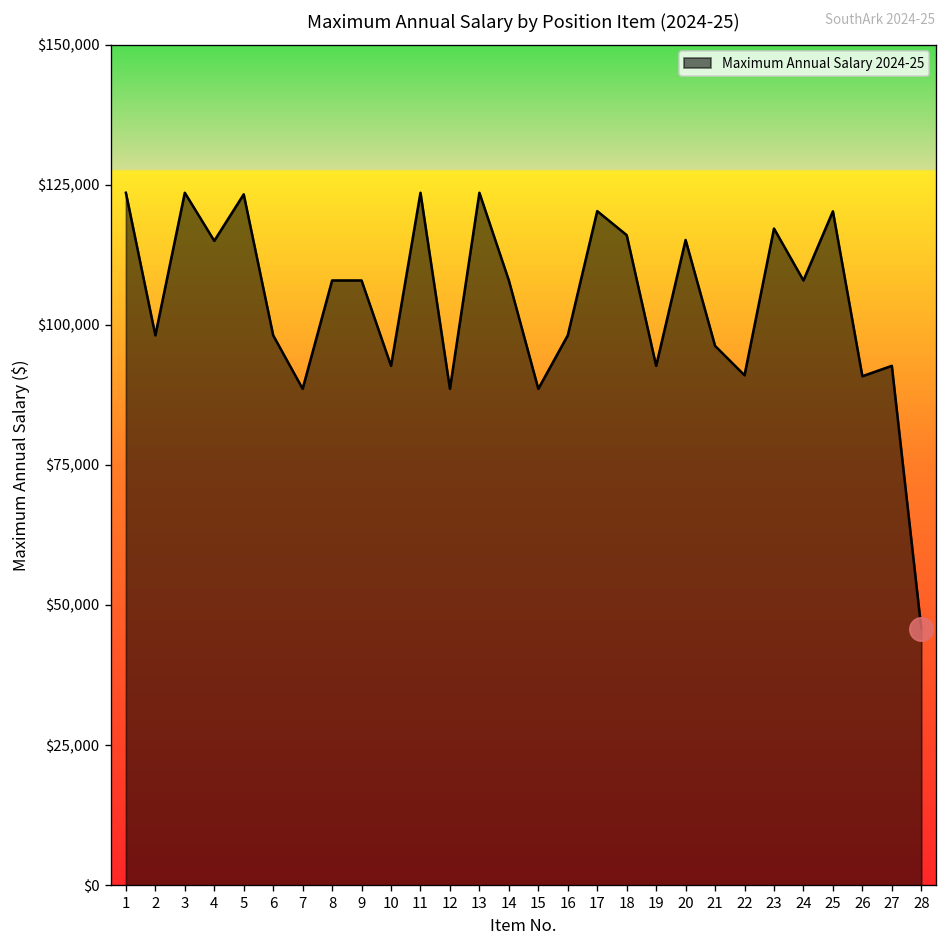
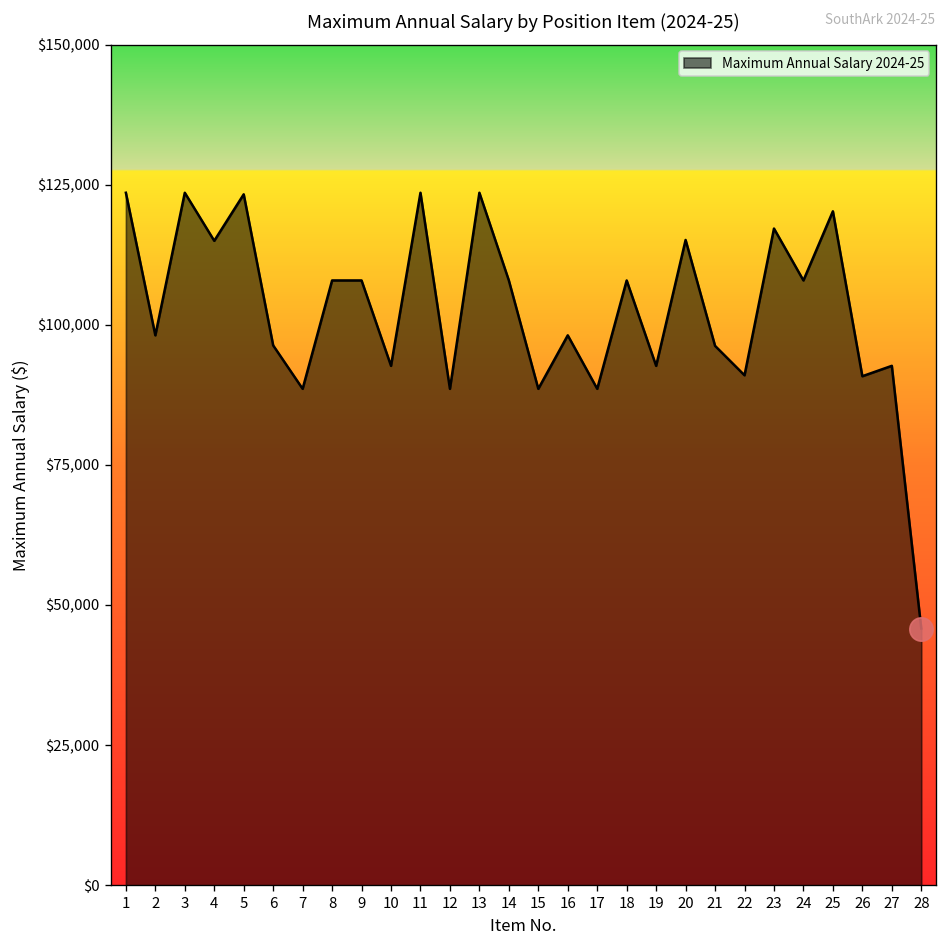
  {
    "Maximum Annual Salary 2024-25": {
      "1": "$124,000",
      "2": "$98,000",
      "3": "$124,000",
      "4": "$115,000",
      "5": "$123,000",
-     "6": "$98,000",
+     "6": "$96,000",
      "7": "$89,000",
      "8": "$108,000",
      "9": "$108,000",
      "10": "$93,000",
      "11": "$124,000",
      "12": "$89,000",
      "13": "$124,000",
      "14": "$108,000",
      "15": "$89,000",
      "16": "$98,000",
-     "17": "$120,000",
-     "18": "$116,000",
+     "17": "$89,000",
+     "18": "$108,000",
      "19": "$93,000",
      "20": "$115,000",
      "21": "$96,000",
      "22": "$91,000",
      "23": "$117,000",
      "24": "$108,000",
      "25": "$120,000",
      "26": "$91,000",
      "27": "$93,000"
    }
  }
